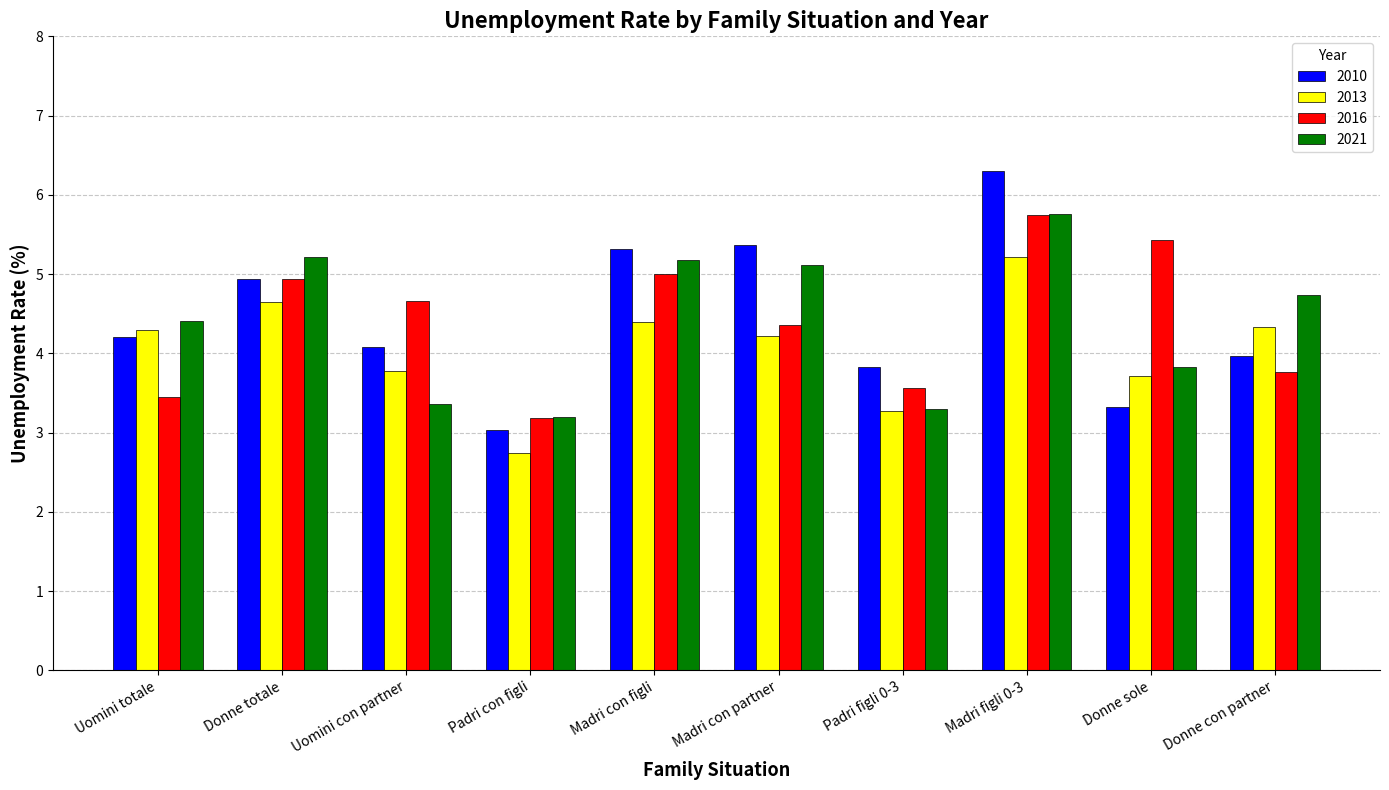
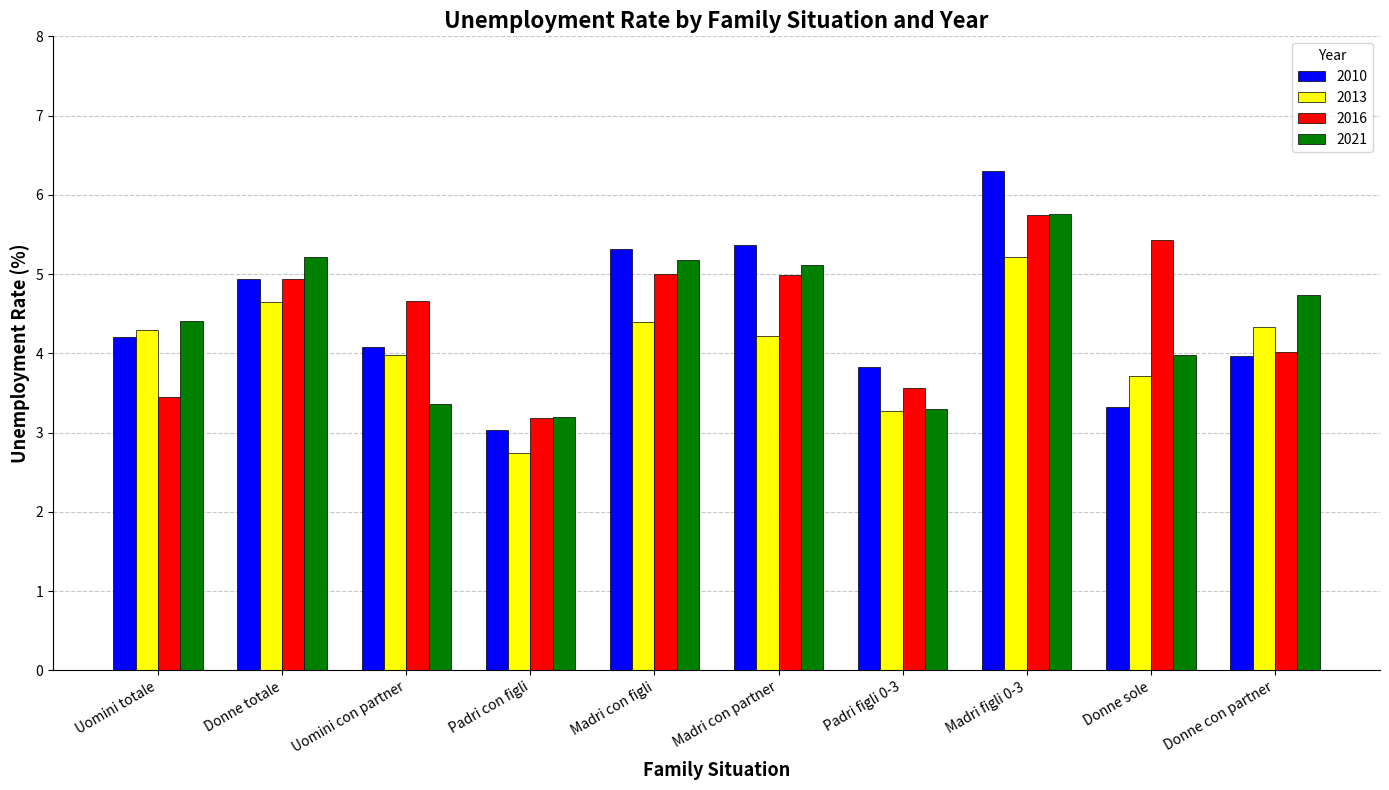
  {
    "2010": {
      "Uomini totale": 4.2,
      "Donne totale": 4.9,
      "Uomini con partner": 4.1,
      "Padri con figli": 3.0,
      "Madri con figli": 5.3,
      "Madri con partner": 5.4,
      "Padri figli 0-3": 3.8,
      "Madri figli 0-3": 6.3,
      "Donne sole": 3.3,
      "Donne con partner": 4.0
    },
    "2013": {
      "Uomini totale": 4.3,
      "Donne totale": 4.7,
-     "Uomini con partner": 3.8,
+     "Uomini con partner": 4.0,
      "Padri con figli": 2.7,
      "Madri con figli": 4.4,
      "Madri con partner": 4.2,
      "Padri figli 0-3": 3.3,
      "Madri figli 0-3": 5.2,
      "Donne sole": 3.7,
      "Donne con partner": 4.3
    },
    "2016": {
      "Uomini totale": 3.4,
      "Donne totale": 4.9,
      "Uomini con partner": 4.7,
      "Padri con figli": 3.2,
      "Madri con figli": 5.0,
-     "Madri con partner": 4.4,
+     "Madri con partner": 5.0,
      "Padri figli 0-3": 3.6,
      "Madri figli 0-3": 5.8,
      "Donne sole": 5.4,
-     "Donne con partner": 3.8
+     "Donne con partner": 4.0
    },
    "2021": {
      "Uomini totale": 4.4,
      "Donne totale": 5.2,
      "Uomini con partner": 3.4,
      "Padri con figli": 3.2,
      "Madri con figli": 5.2,
      "Madri con partner": 5.1,
      "Padri figli 0-3": 3.3,
      "Madri figli 0-3": 5.8,
-     "Donne sole": 3.8,
+     "Donne sole": 4.0,
      "Donne con partner": 4.7
    }
  }
